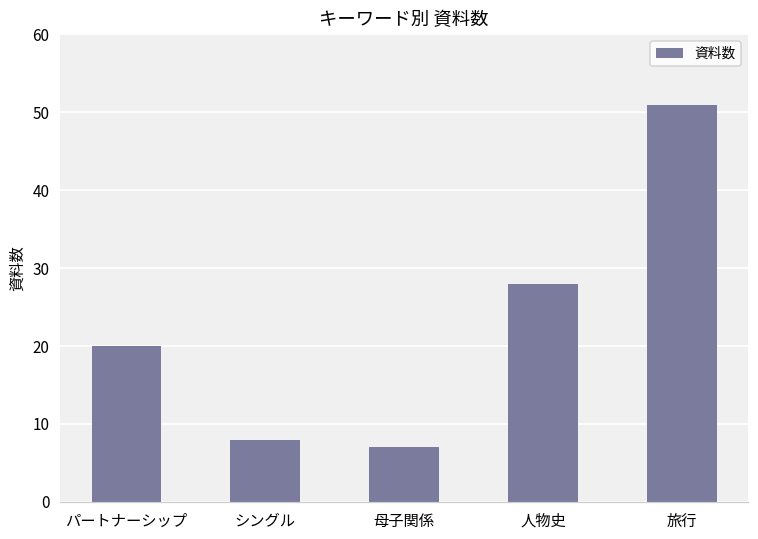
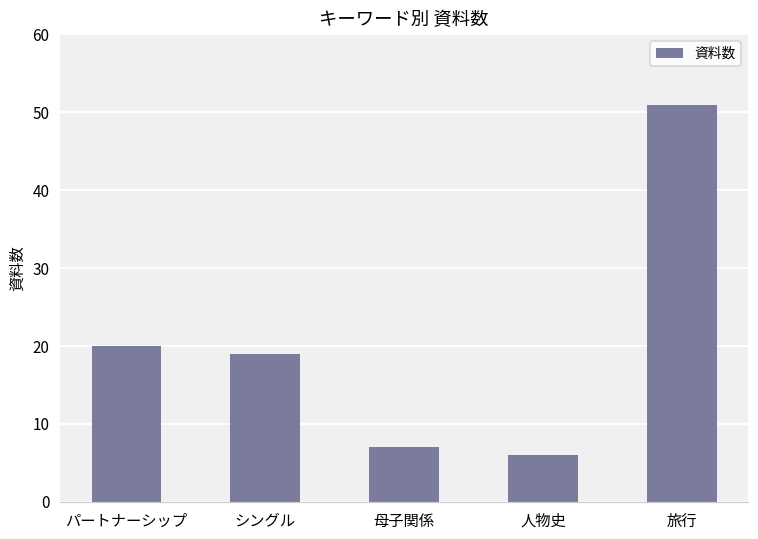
  {
    "パートナーシップ": 20,
-   "シングル": 8,
+   "シングル": 19,
    "母子関係": 7,
-   "人物史": 28,
+   "人物史": 6,
    "旅行": 51
  }
